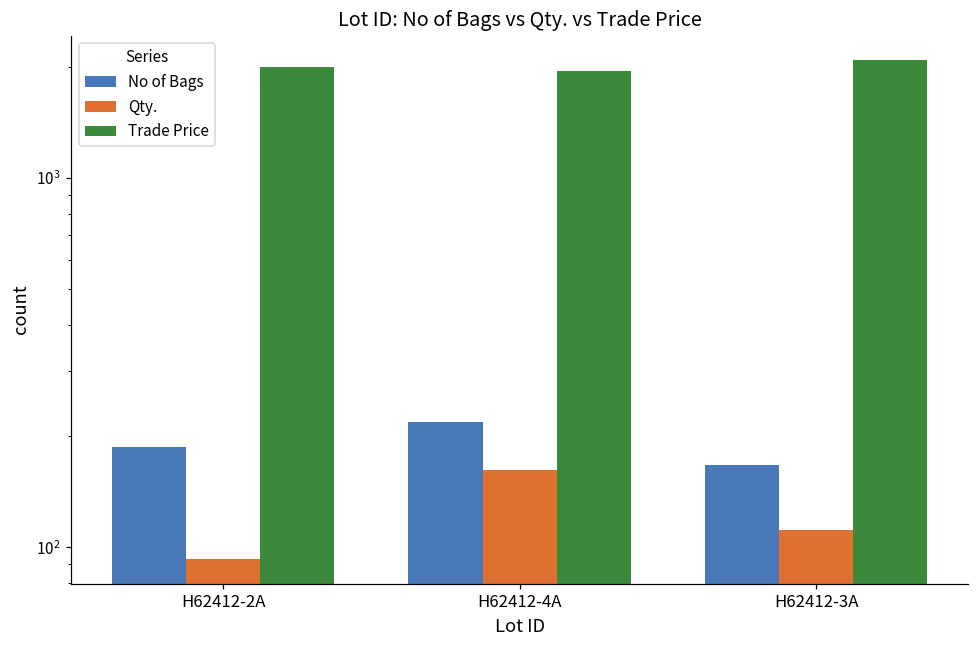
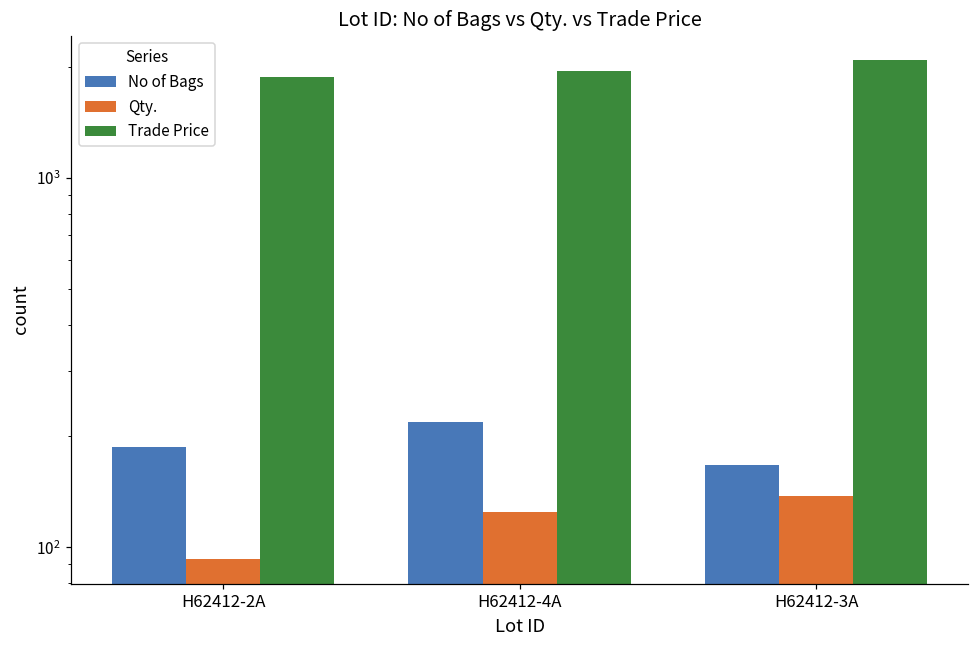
  {
    "No of Bags": {
      "H62412-2A": 190,
      "H62412-4A": 220,
      "H62412-3A": 170
    },
    "Qty.": {
      "H62412-2A": 93,
-     "H62412-4A": 160,
-     "H62412-3A": 111
+     "H62412-4A": 125,
+     "H62412-3A": 138
    },
    "Trade Price": {
-     "H62412-2A": 2000,
+     "H62412-2A": 1900,
      "H62412-4A": 2000,
      "H62412-3A": 2100
    }
  }
